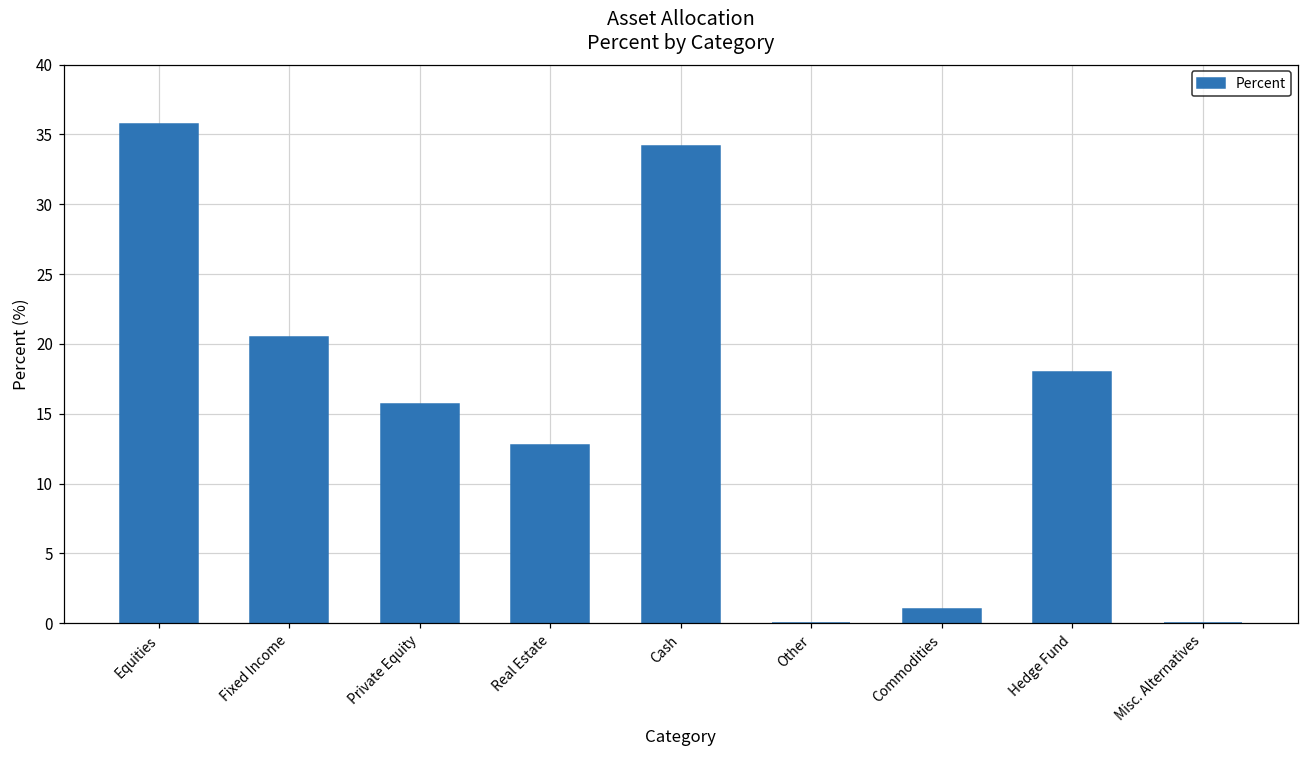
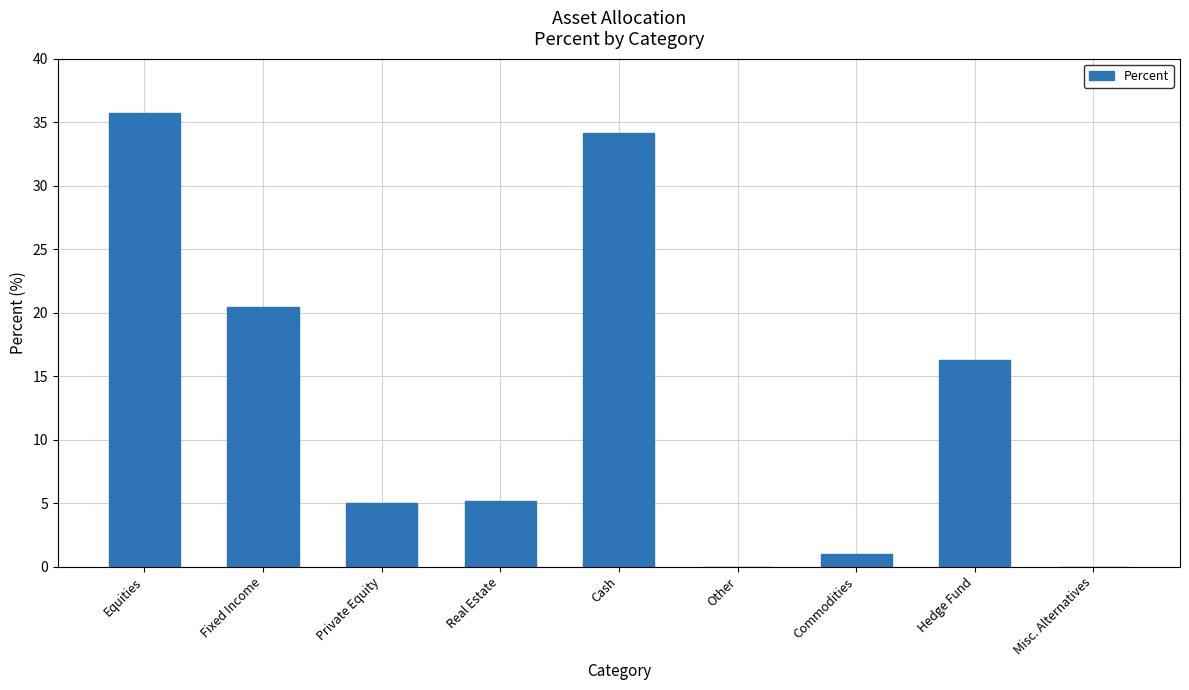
  {
    "Equities": 35.7,
    "Fixed Income": 20.5,
-   "Private Equity": 15.7,
-   "Real Estate": 12.7,
+   "Private Equity": 5.0,
+   "Real Estate": 5.2,
    "Cash": 34.1,
    "Other": 0.0,
    "Commodities": 1.0,
-   "Hedge Fund": 18.0,
+   "Hedge Fund": 16.3,
    "Misc. Alternatives": 0.0
  }
